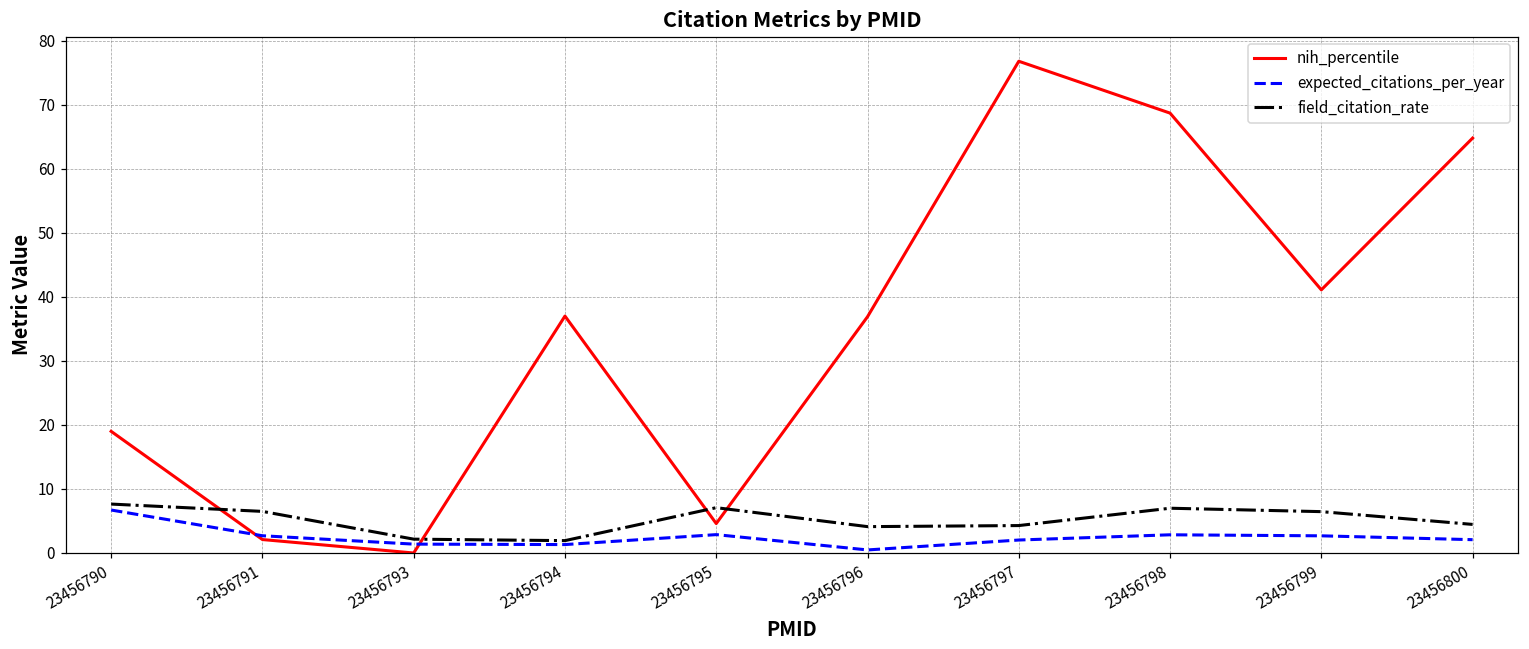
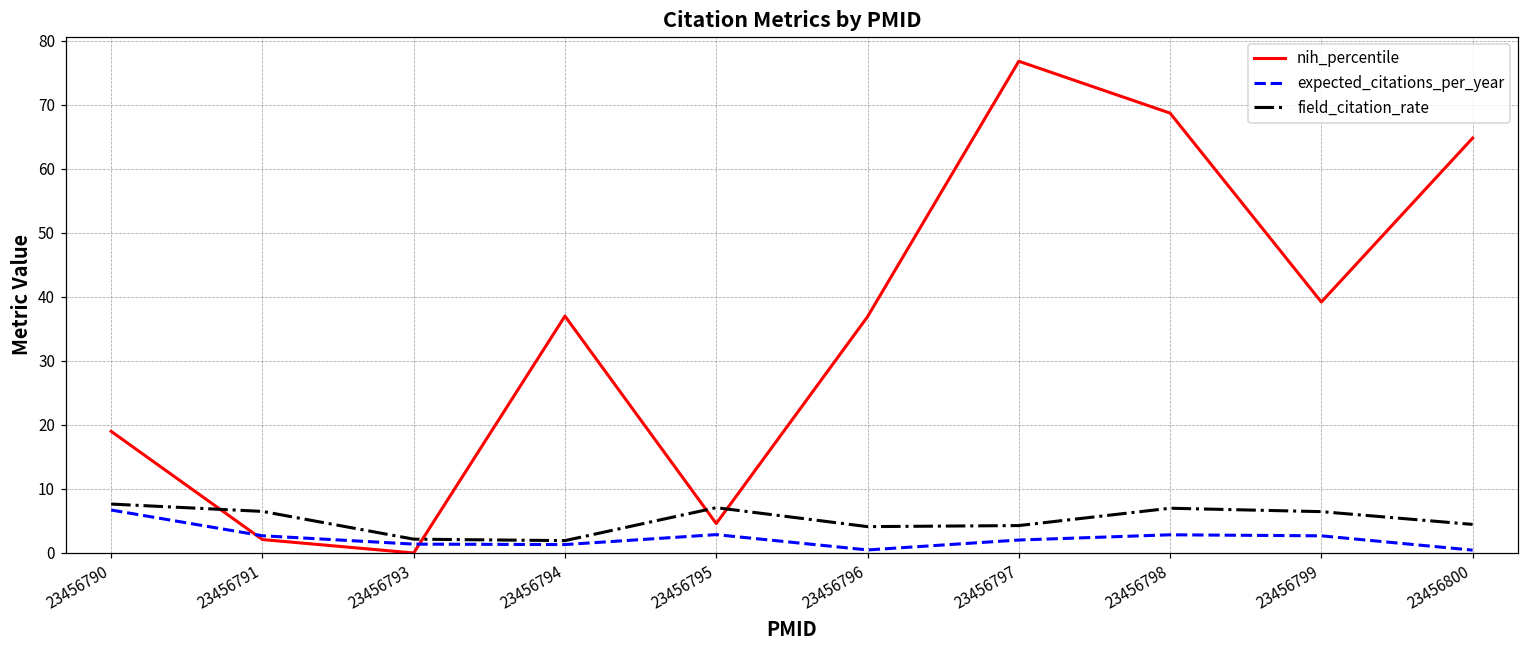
  {
    "nih_percentile": {
      "23456790": 19,
      "23456791": 2,
      "23456793": 0,
      "23456794": 37,
      "23456795": 5,
      "23456796": 37,
      "23456797": 77,
      "23456798": 69,
-     "23456799": 41,
+     "23456799": 39,
      "23456800": 65
    },
    "expected_citations_per_year": {
      "23456790": 7,
      "23456791": 3,
      "23456793": 1,
      "23456794": 1,
      "23456795": 3,
      "23456796": 0,
      "23456797": 2,
      "23456798": 3,
      "23456799": 3,
-     "23456800": 2
+     "23456800": 0
    },
    "field_citation_rate": {
      "23456790": 8,
      "23456791": 6,
      "23456793": 2,
      "23456794": 2,
      "23456795": 7,
      "23456796": 4,
      "23456797": 4,
      "23456798": 7,
      "23456799": 6,
      "23456800": 4
    }
  }
